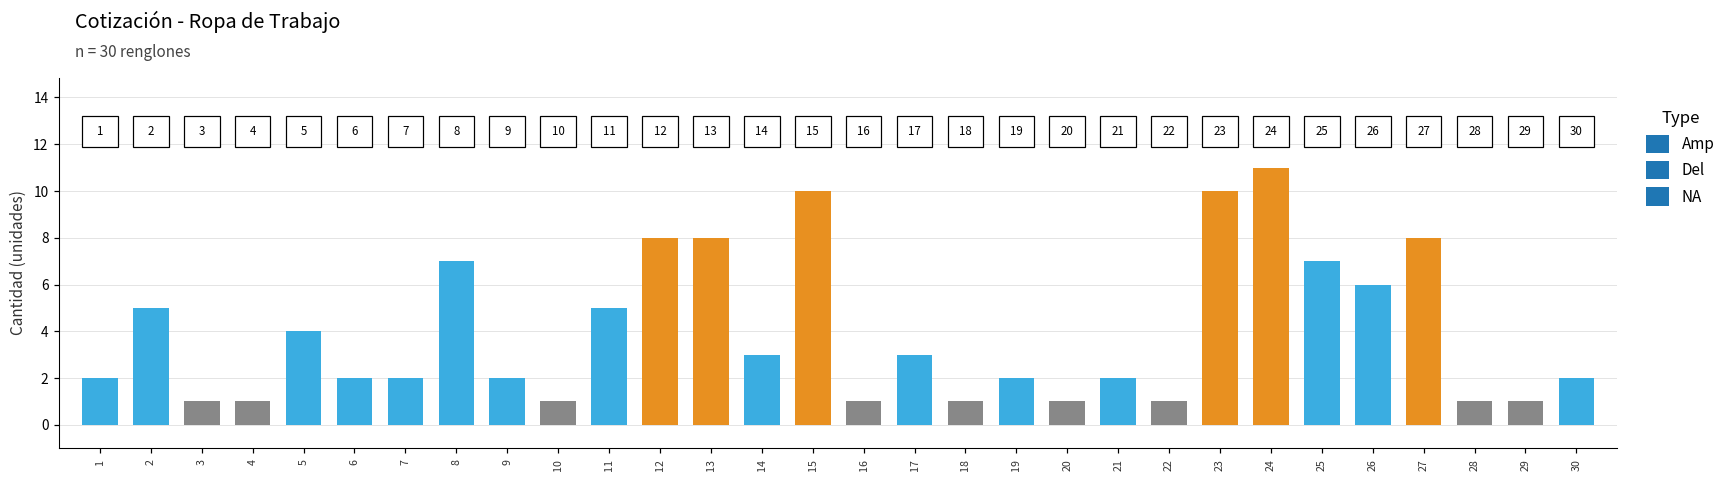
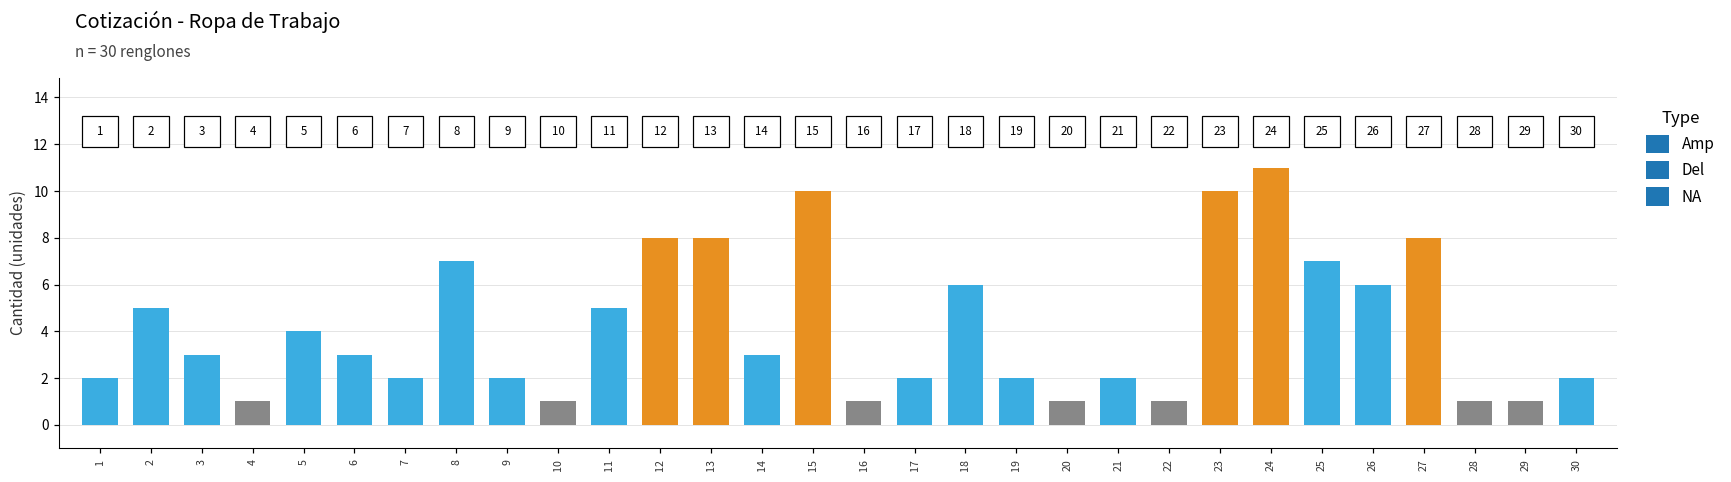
  {
    "1": 2,
    "2": 5,
-   "3": 1,
+   "3": 3,
    "4": 1,
    "5": 4,
-   "6": 2,
+   "6": 3,
    "7": 2,
    "8": 7,
    "9": 2,
    "10": 1,
    "11": 5,
    "12": 8,
    "13": 8,
    "14": 3,
    "15": 10,
    "16": 1,
-   "17": 3,
-   "18": 1,
+   "17": 2,
+   "18": 6,
    "19": 2,
    "20": 1,
    "21": 2,
    "22": 1,
    "23": 10,
    "24": 11,
    "25": 7,
    "26": 6,
    "27": 8,
    "28": 1,
    "29": 1,
    "30": 2
  }
